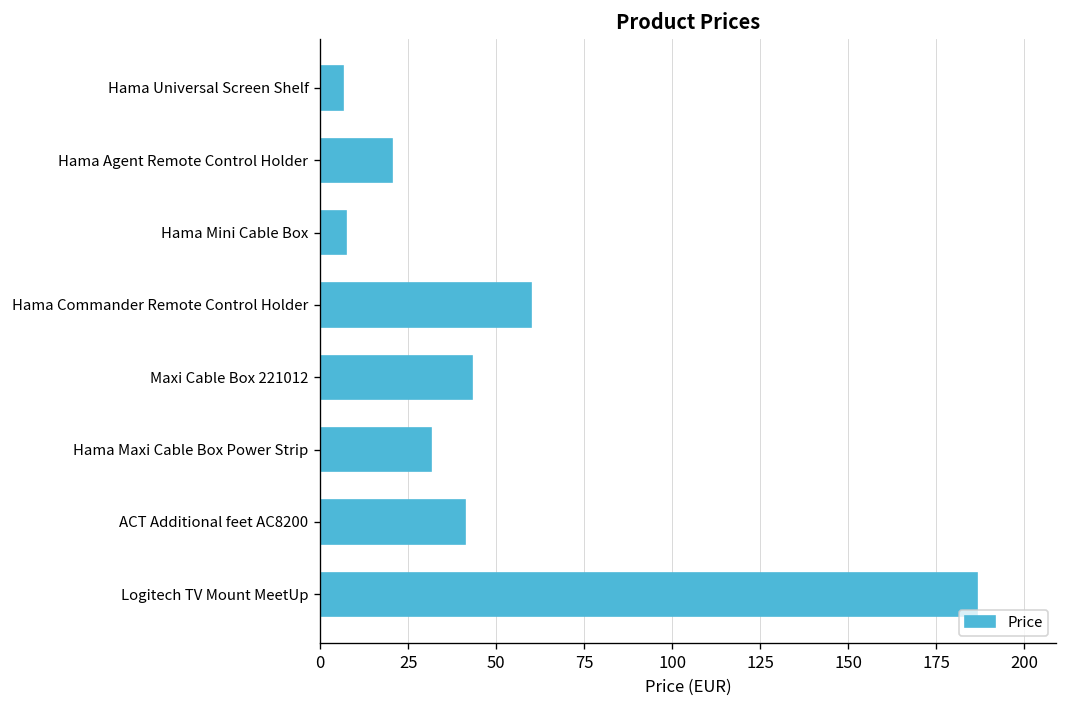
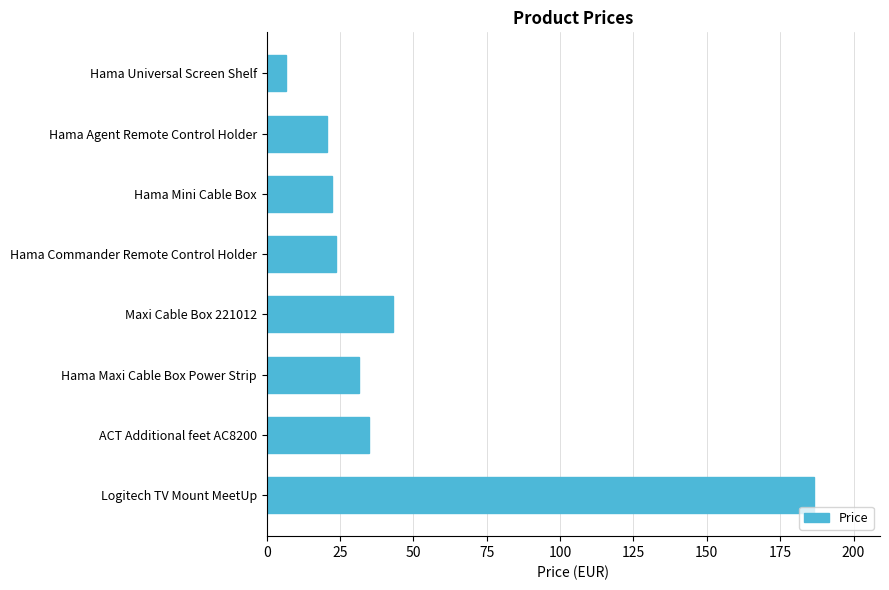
  {
    "Hama Universal Screen Shelf": 7,
    "Hama Agent Remote Control Holder": 20,
-   "Hama Mini Cable Box": 7,
-   "Hama Commander Remote Control Holder": 60,
+   "Hama Mini Cable Box": 22,
+   "Hama Commander Remote Control Holder": 23,
    "Maxi Cable Box 221012": 43,
    "Hama Maxi Cable Box Power Strip": 31,
-   "ACT Additional feet AC8200": 41,
+   "ACT Additional feet AC8200": 35,
    "Logitech TV Mount MeetUp": 187
  }
